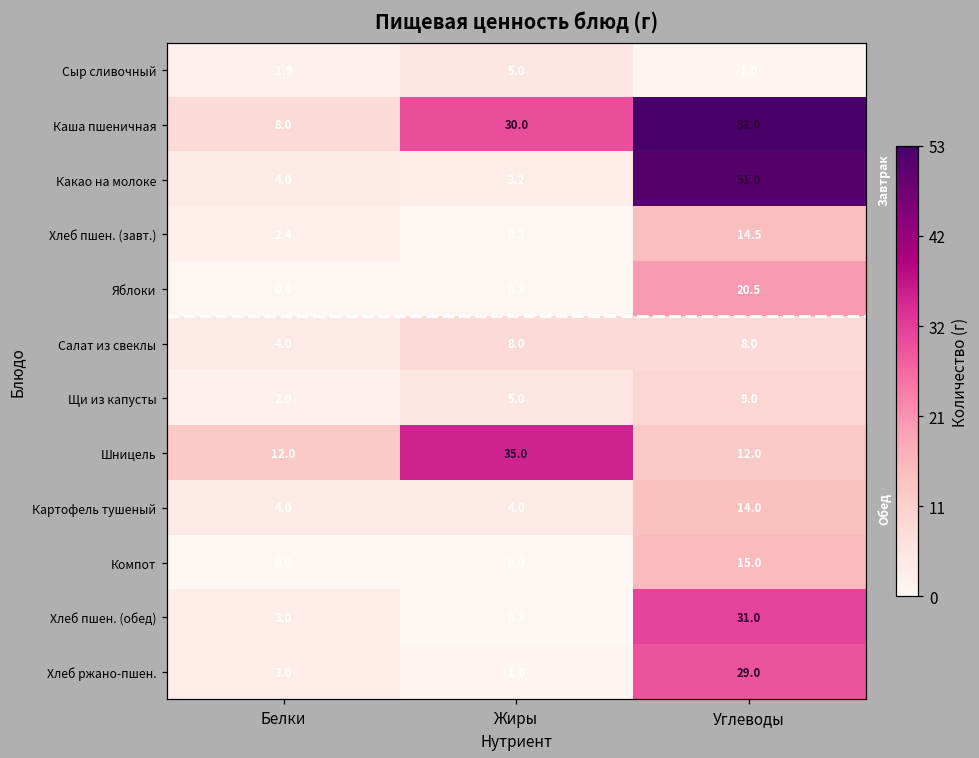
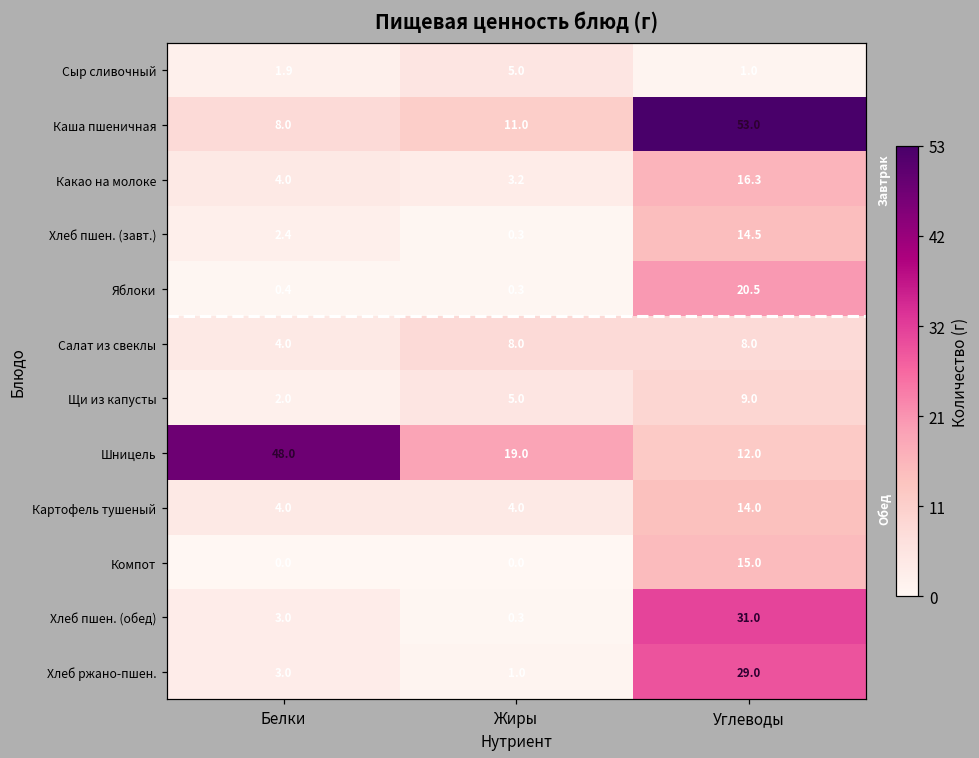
  {
    "Каша пшеничная": {
-     "Жиры": 30.0,
+     "Жиры": 11.0,
      "Углеводы": 53.0
    },
    "Какао на молоке": {
-     "Углеводы": 51.0
+     "Углеводы": 16.3
    },
    "Хлеб пшен. (завт.)": {
      "Углеводы": 14.5
    },
    "Яблоки": {
      "Углеводы": 20.5
    },
    "Шницель": {
-     "Белки": 12.0,
-     "Жиры": 35.0,
+     "Белки": 48.0,
+     "Жиры": 19.0,
      "Углеводы": 12.0
    },
    "Картофель тушеный": {
      "Углеводы": 14.0
    },
    "Компот": {
      "Углеводы": 15.0
    },
    "Хлеб пшен. (обед)": {
      "Углеводы": 31.0
    },
    "Хлеб ржано-пшен.": {
      "Углеводы": 29.0
    }
  }
